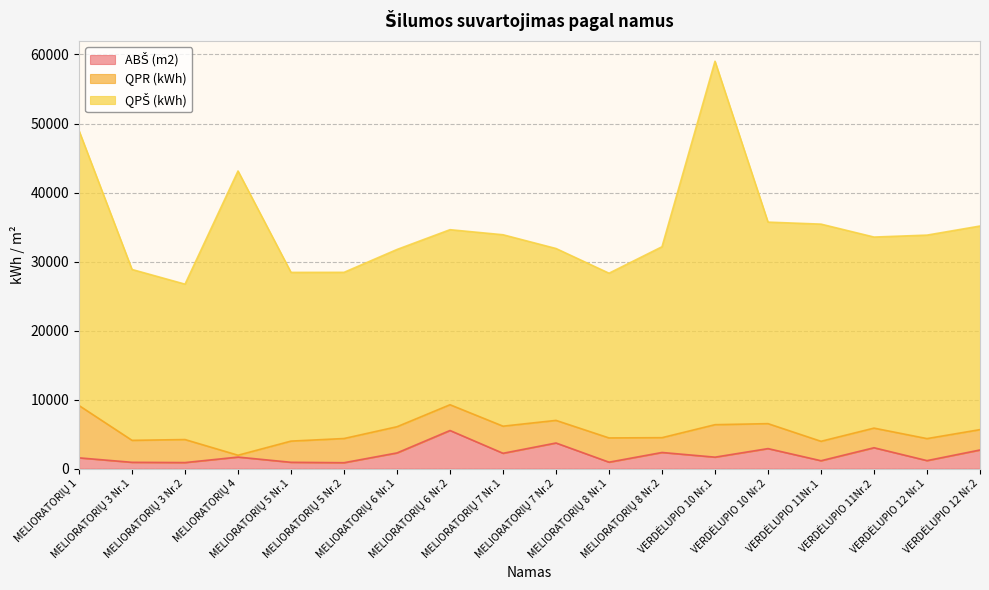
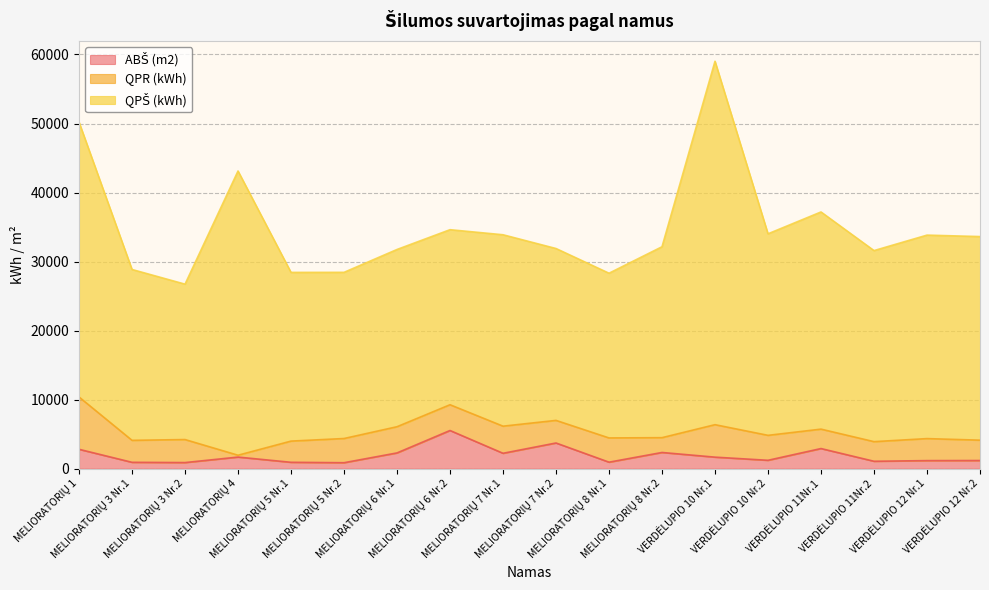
  {
    "ABŠ (m2)": {
-     "MELIORATORIŲ 1": 2000,
+     "MELIORATORIŲ 1": 3000,
      "MELIORATORIŲ 3 Nr.1": 1000,
      "MELIORATORIŲ 3 Nr.2": 1000,
      "MELIORATORIŲ 5 Nr.1": 1000,
      "MELIORATORIŲ 5 Nr.2": 1000,
      "MELIORATORIŲ 6 Nr.1": 2000,
      "MELIORATORIŲ 6 Nr.2": 6000,
      "MELIORATORIŲ 7 Nr.1": 2000,
      "MELIORATORIŲ 7 Nr.2": 4000,
      "MELIORATORIŲ 8 Nr.1": 1000,
      "MELIORATORIŲ 8 Nr.2": 2000,
      "VERDĖLUPIO 10 Nr.1": 2000,
-     "VERDĖLUPIO 10 Nr.2": 3000,
-     "VERDĖLUPIO 11Nr.1": 1000,
-     "VERDĖLUPIO 11Nr.2": 3000,
+     "VERDĖLUPIO 10 Nr.2": 1000,
+     "VERDĖLUPIO 11Nr.1": 3000,
+     "VERDĖLUPIO 11Nr.2": 1000,
      "VERDĖLUPIO 12 Nr.1": 1000,
-     "VERDĖLUPIO 12 Nr.2": 3000
+     "VERDĖLUPIO 12 Nr.2": 1000
    }
  }
